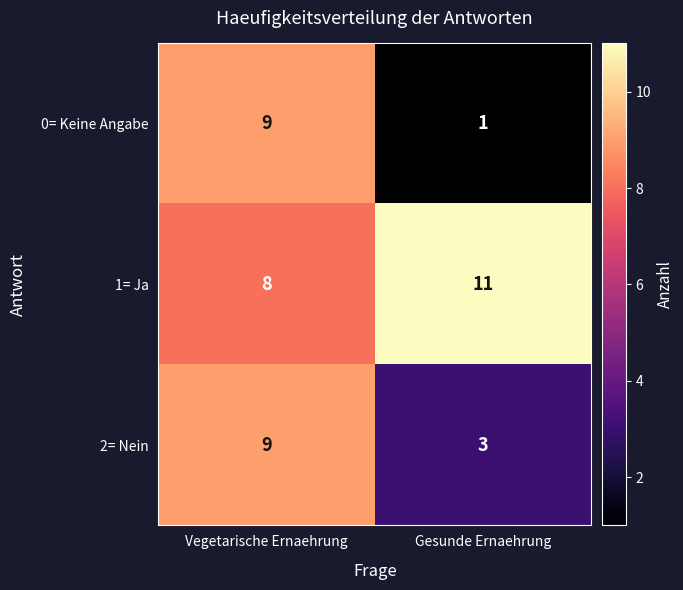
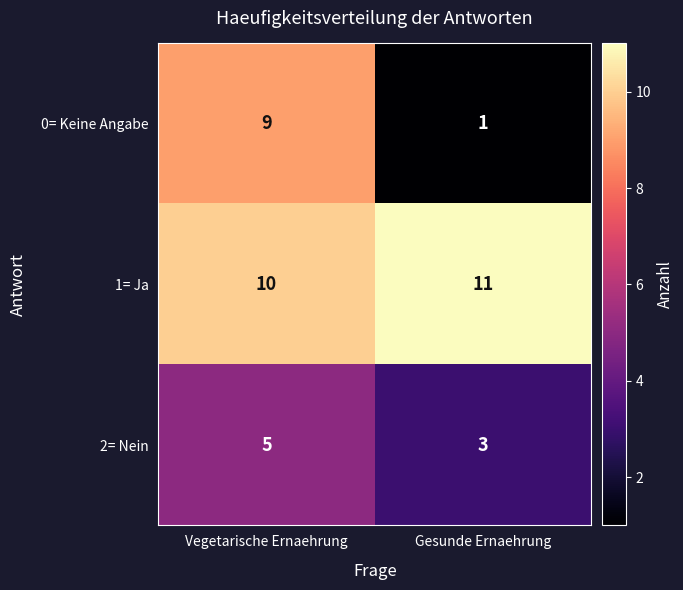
  {
    "0= Keine Angabe": {
      "Vegetarische Ernaehrung": 9,
      "Gesunde Ernaehrung": 1
    },
    "1= Ja": {
-     "Vegetarische Ernaehrung": 8,
+     "Vegetarische Ernaehrung": 10,
      "Gesunde Ernaehrung": 11
    },
    "2= Nein": {
-     "Vegetarische Ernaehrung": 9,
+     "Vegetarische Ernaehrung": 5,
      "Gesunde Ernaehrung": 3
    }
  }
